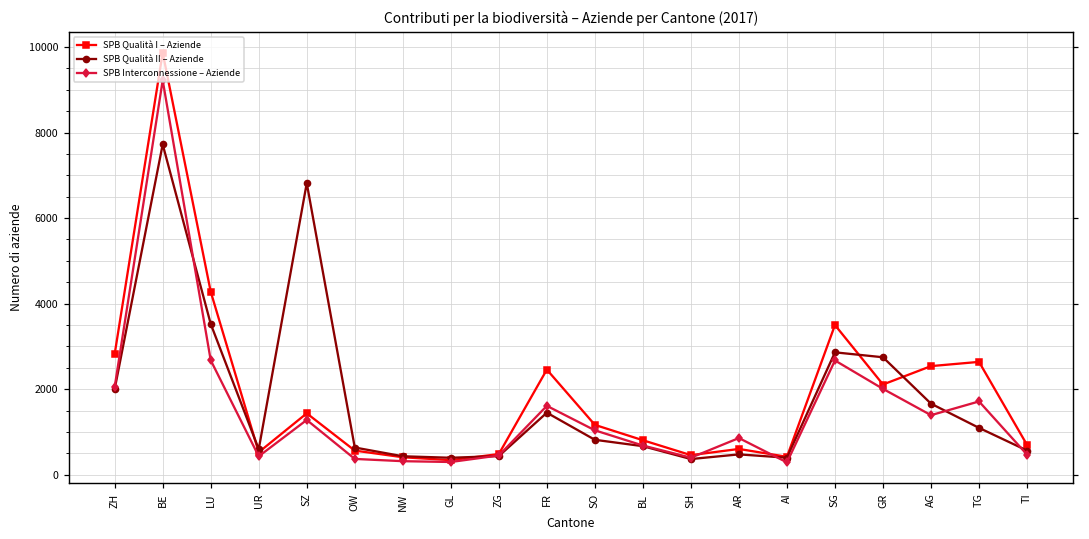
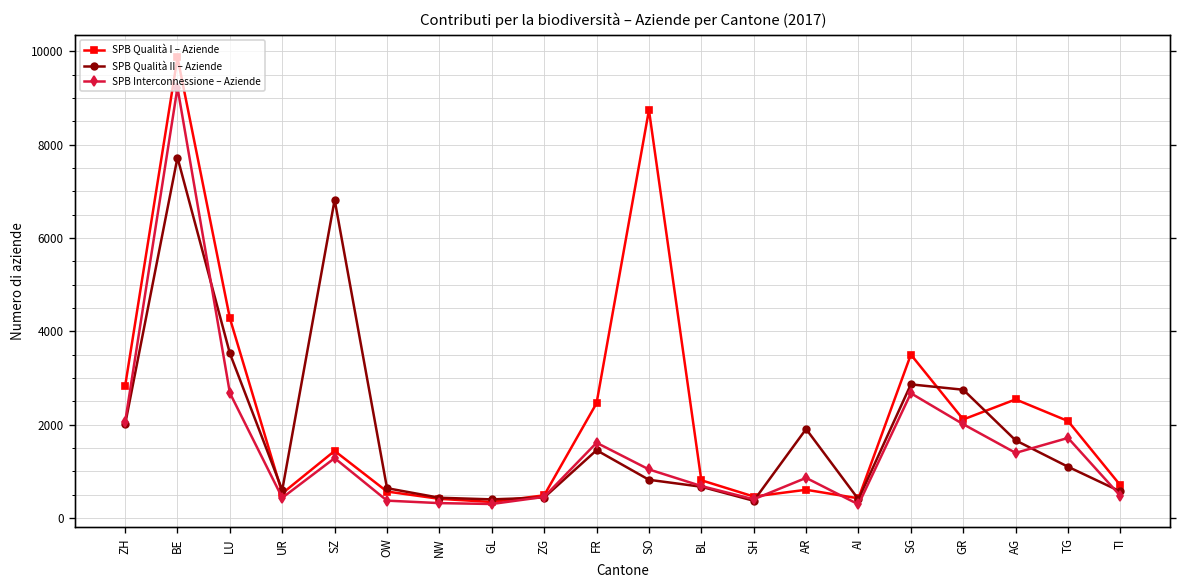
  {
    "SPB Qualità I – Aziende": {
      "ZH": 2800,
      "LU": 4300,
      "UR": 500,
      "SZ": 1400,
      "OW": 600,
      "FR": 2500,
-     "SO": 1200,
+     "SO": 8700,
      "BL": 800,
      "AR": 600,
      "SG": 3500,
      "GR": 2100,
      "AG": 2500,
-     "TG": 2600,
+     "TG": 2100,
      "TI": 700
    },
    "SPB Qualità II – Aziende": {
      "BE": 7700,
      "LU": 3500,
      "UR": 600,
      "SZ": 6800,
      "OW": 600,
      "FR": 1500,
      "SO": 800,
-     "AR": 500,
+     "AR": 1900,
      "SG": 2900,
      "GR": 2700,
      "AG": 1700,
      "TG": 1100,
      "TI": 600
    },
    "SPB Interconnessione – Aziende": {
      "LU": 2700,
      "UR": 400,
      "SZ": 1300,
      "OW": 400,
      "NW": 300,
      "FR": 1600,
      "SO": 1000,
      "AR": 900,
      "AI": 300,
      "SG": 2700,
      "GR": 2000,
      "AG": 1400,
      "TG": 1700,
      "TI": 500
    }
  }
